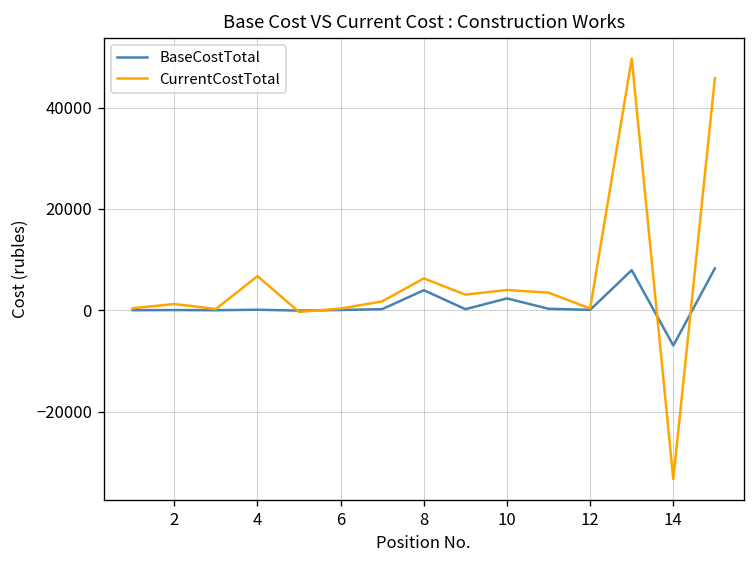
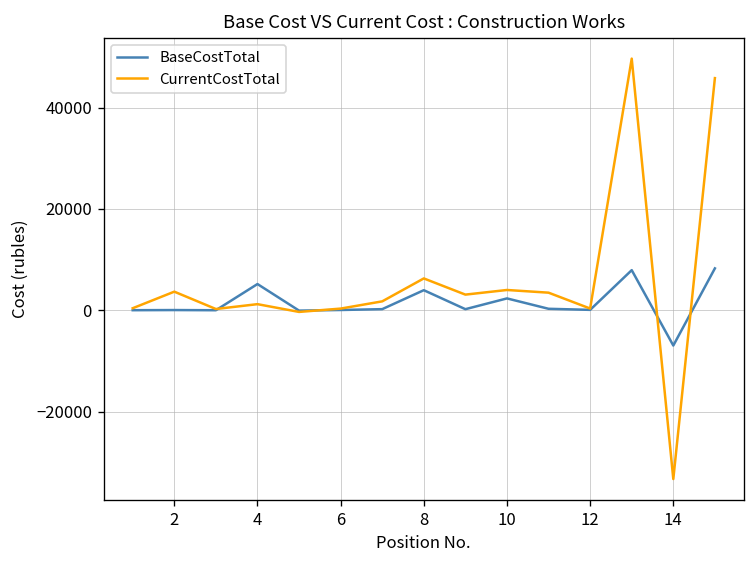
  {
    "BaseCostTotal": {
      "2": 0,
-     "4": 0,
+     "4": 5000,
      "8": 4000,
      "10": 2000,
      "14": -7000
    },
    "CurrentCostTotal": {
-     "2": 1000,
-     "4": 7000,
+     "2": 4000,
+     "4": 1000,
      "8": 6000,
      "10": 4000,
      "14": -33000
    }
  }
